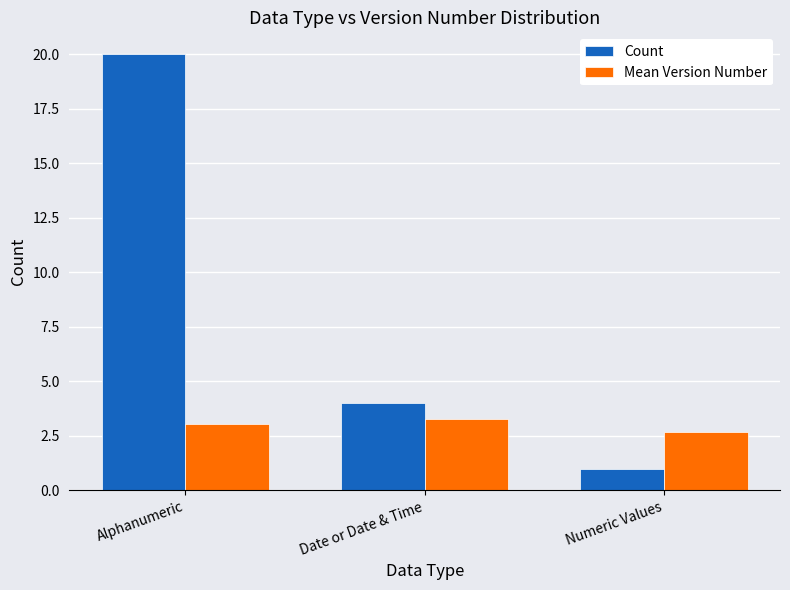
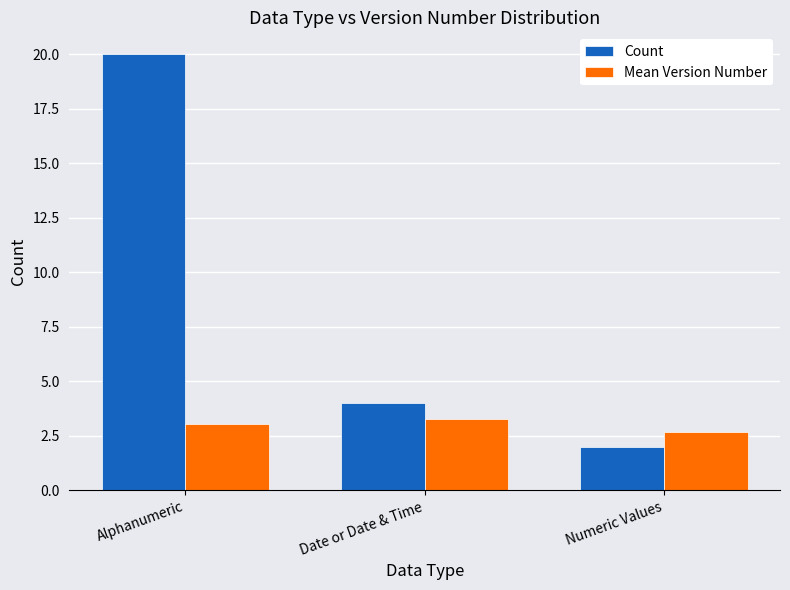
  {
    "Count": {
      "Alphanumeric": 20,
      "Date or Date & Time": 4,
-     "Numeric Values": 1
+     "Numeric Values": 2
    },
    "Mean Version Number": {
      "Alphanumeric": 3,
      "Date or Date & Time": 3.3,
      "Numeric Values": 2.7
    }
  }
